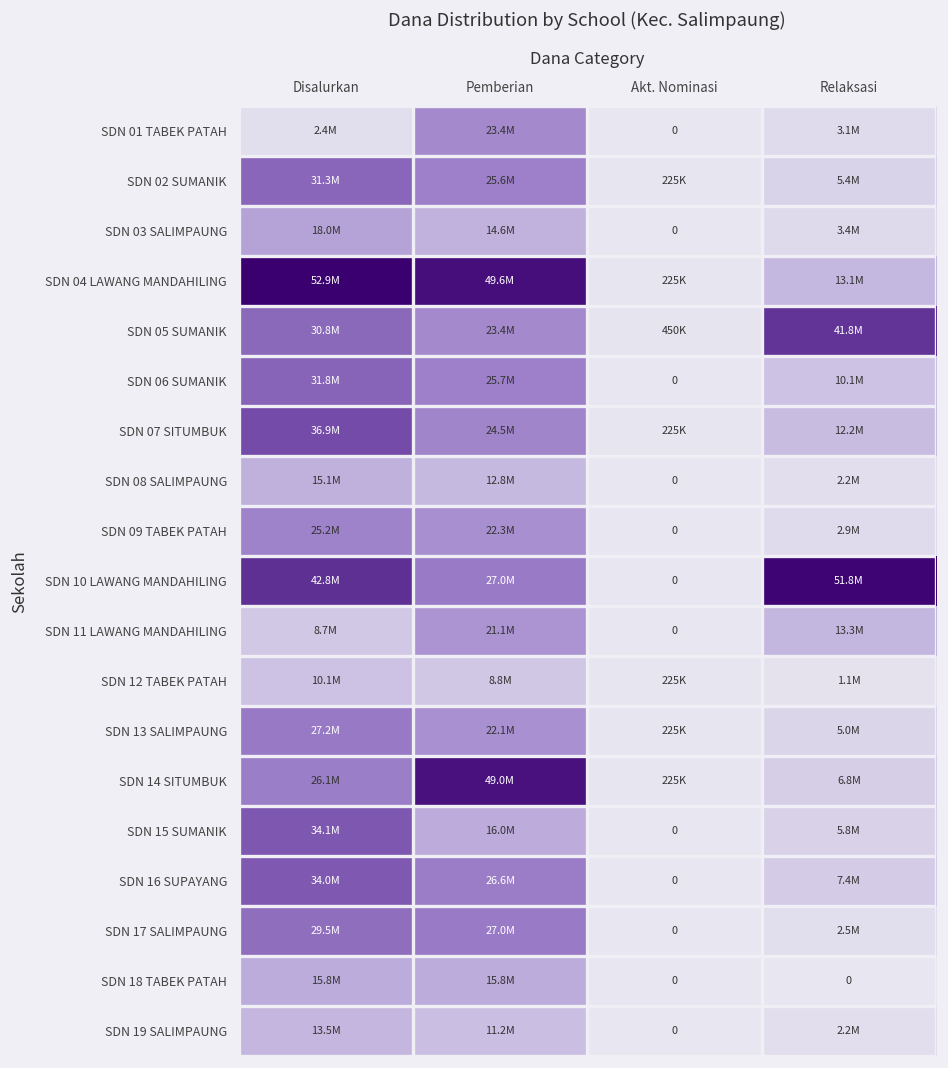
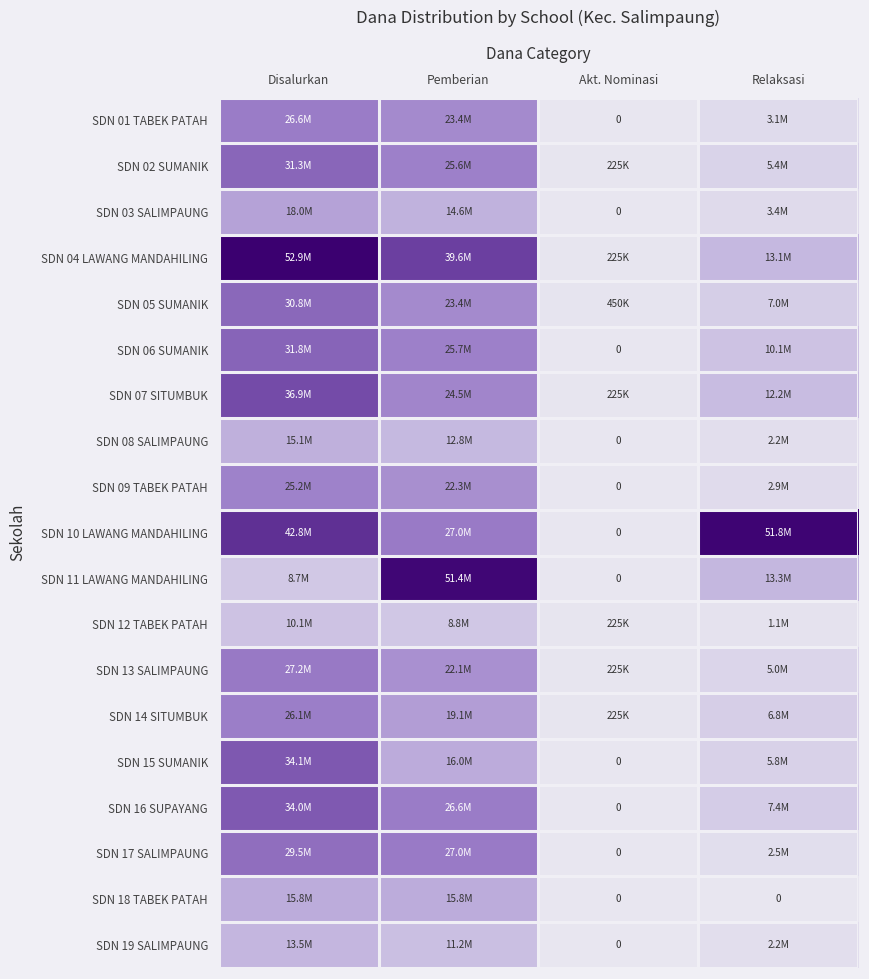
  {
    "SDN 01 TABEK PATAH": {
-     "Disalurkan": "2.4M",
+     "Disalurkan": "26.6M",
      "Pemberian": "23.4M",
      "Akt. Nominasi": "0",
      "Relaksasi": "3.1M"
    },
    "SDN 02 SUMANIK": {
      "Disalurkan": "31.3M",
      "Pemberian": "25.6M",
      "Akt. Nominasi": "225K",
      "Relaksasi": "5.4M"
    },
    "SDN 03 SALIMPAUNG": {
      "Disalurkan": "18.0M",
      "Pemberian": "14.6M",
      "Akt. Nominasi": "0",
      "Relaksasi": "3.4M"
    },
    "SDN 04 LAWANG MANDAHILING": {
      "Disalurkan": "52.9M",
-     "Pemberian": "49.6M",
+     "Pemberian": "39.6M",
      "Akt. Nominasi": "225K",
      "Relaksasi": "13.1M"
    },
    "SDN 05 SUMANIK": {
      "Disalurkan": "30.8M",
      "Pemberian": "23.4M",
      "Akt. Nominasi": "450K",
-     "Relaksasi": "41.8M"
+     "Relaksasi": "7.0M"
    },
    "SDN 06 SUMANIK": {
      "Disalurkan": "31.8M",
      "Pemberian": "25.7M",
      "Akt. Nominasi": "0",
      "Relaksasi": "10.1M"
    },
    "SDN 07 SITUMBUK": {
      "Disalurkan": "36.9M",
      "Pemberian": "24.5M",
      "Akt. Nominasi": "225K",
      "Relaksasi": "12.2M"
    },
    "SDN 08 SALIMPAUNG": {
      "Disalurkan": "15.1M",
      "Pemberian": "12.8M",
      "Akt. Nominasi": "0",
      "Relaksasi": "2.2M"
    },
    "SDN 09 TABEK PATAH": {
      "Disalurkan": "25.2M",
      "Pemberian": "22.3M",
      "Akt. Nominasi": "0",
      "Relaksasi": "2.9M"
    },
    "SDN 10 LAWANG MANDAHILING": {
      "Disalurkan": "42.8M",
      "Pemberian": "27.0M",
      "Akt. Nominasi": "0",
      "Relaksasi": "51.8M"
    },
    "SDN 11 LAWANG MANDAHILING": {
      "Disalurkan": "8.7M",
-     "Pemberian": "21.1M",
+     "Pemberian": "51.4M",
      "Akt. Nominasi": "0",
      "Relaksasi": "13.3M"
    },
    "SDN 12 TABEK PATAH": {
      "Disalurkan": "10.1M",
      "Pemberian": "8.8M",
      "Akt. Nominasi": "225K",
      "Relaksasi": "1.1M"
    },
    "SDN 13 SALIMPAUNG": {
      "Disalurkan": "27.2M",
      "Pemberian": "22.1M",
      "Akt. Nominasi": "225K",
      "Relaksasi": "5.0M"
    },
    "SDN 14 SITUMBUK": {
      "Disalurkan": "26.1M",
-     "Pemberian": "49.0M",
+     "Pemberian": "19.1M",
      "Akt. Nominasi": "225K",
      "Relaksasi": "6.8M"
    },
    "SDN 15 SUMANIK": {
      "Disalurkan": "34.1M",
      "Pemberian": "16.0M",
      "Akt. Nominasi": "0",
      "Relaksasi": "5.8M"
    },
    "SDN 16 SUPAYANG": {
      "Disalurkan": "34.0M",
      "Pemberian": "26.6M",
      "Akt. Nominasi": "0",
      "Relaksasi": "7.4M"
    },
    "SDN 17 SALIMPAUNG": {
      "Disalurkan": "29.5M",
      "Pemberian": "27.0M",
      "Akt. Nominasi": "0",
      "Relaksasi": "2.5M"
    },
    "SDN 18 TABEK PATAH": {
      "Disalurkan": "15.8M",
      "Pemberian": "15.8M",
      "Akt. Nominasi": "0",
      "Relaksasi": "0"
    },
    "SDN 19 SALIMPAUNG": {
      "Disalurkan": "13.5M",
      "Pemberian": "11.2M",
      "Akt. Nominasi": "0",
      "Relaksasi": "2.2M"
    }
  }
